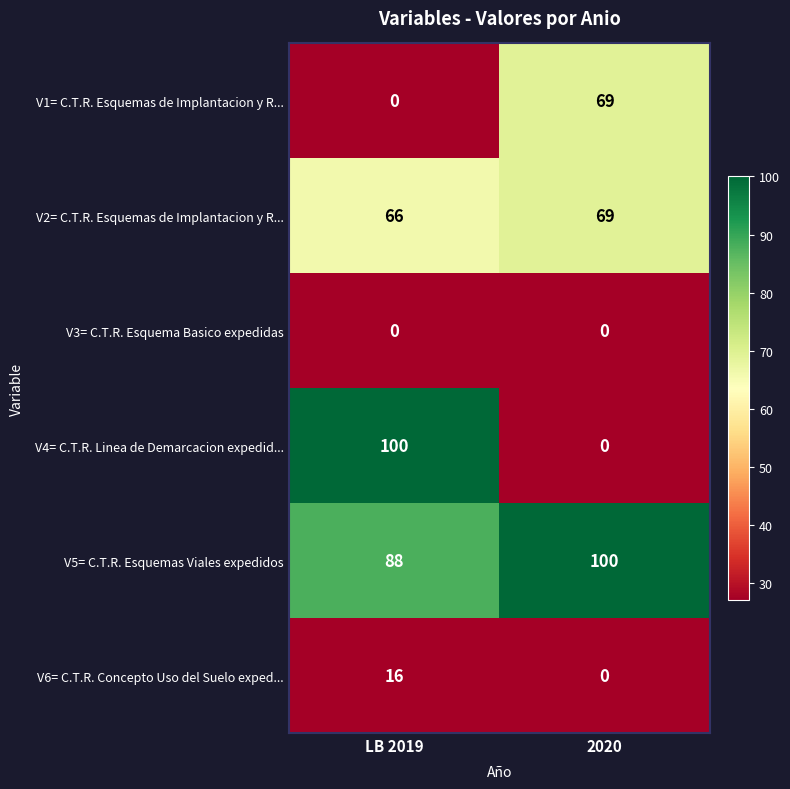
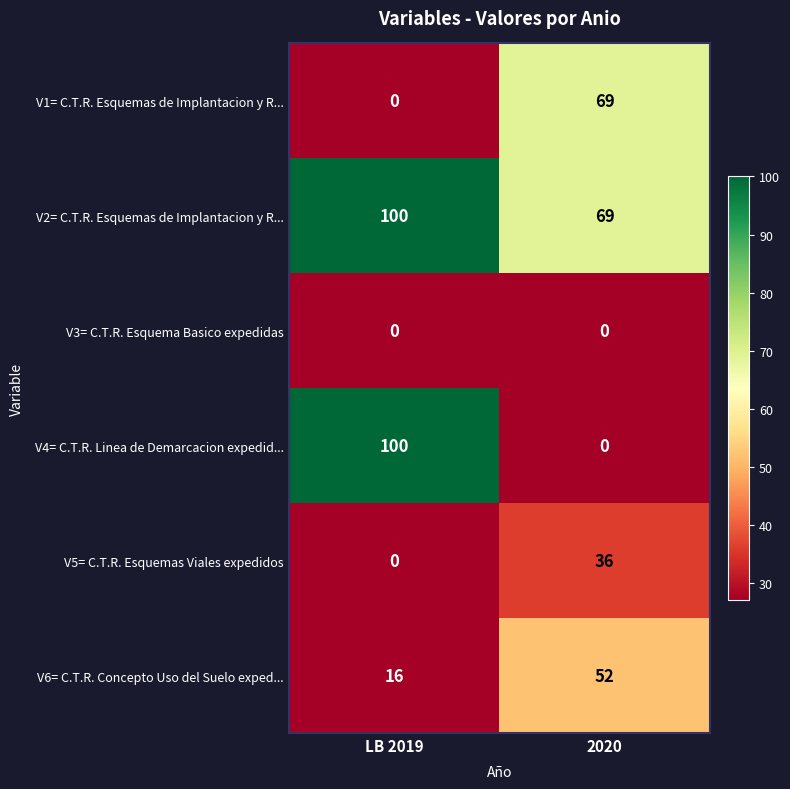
  {
    "V1= C.T.R. Esquemas de Implantacion y R...": {
      "LB 2019": 0,
      "2020": 69
    },
    "V2= C.T.R. Esquemas de Implantacion y R...": {
-     "LB 2019": 66,
+     "LB 2019": 100,
      "2020": 69
    },
    "V3= C.T.R. Esquema Basico expedidas": {
      "LB 2019": 0,
      "2020": 0
    },
    "V4= C.T.R. Linea de Demarcacion expedid...": {
      "LB 2019": 100,
      "2020": 0
    },
    "V5= C.T.R. Esquemas Viales expedidos": {
-     "LB 2019": 88,
-     "2020": 100
+     "LB 2019": 0,
+     "2020": 36
    },
    "V6= C.T.R. Concepto Uso del Suelo exped...": {
      "LB 2019": 16,
-     "2020": 0
+     "2020": 52
    }
  }
